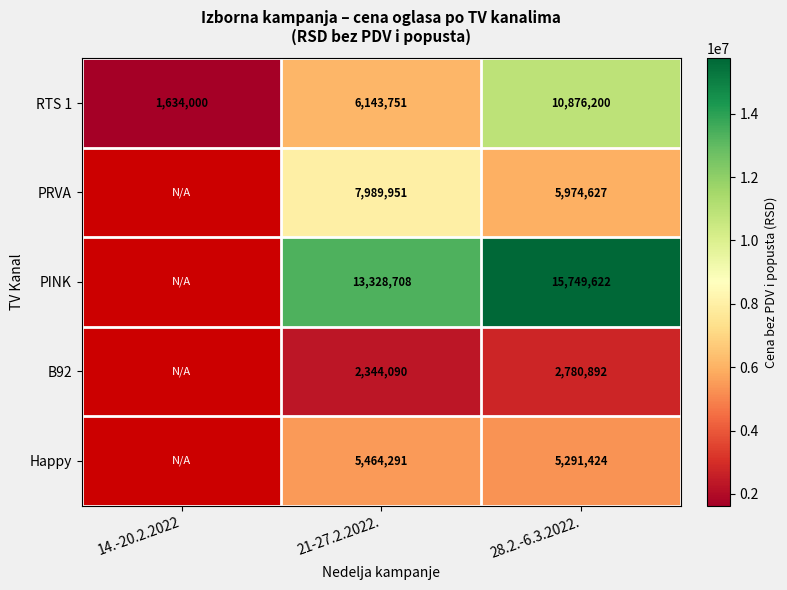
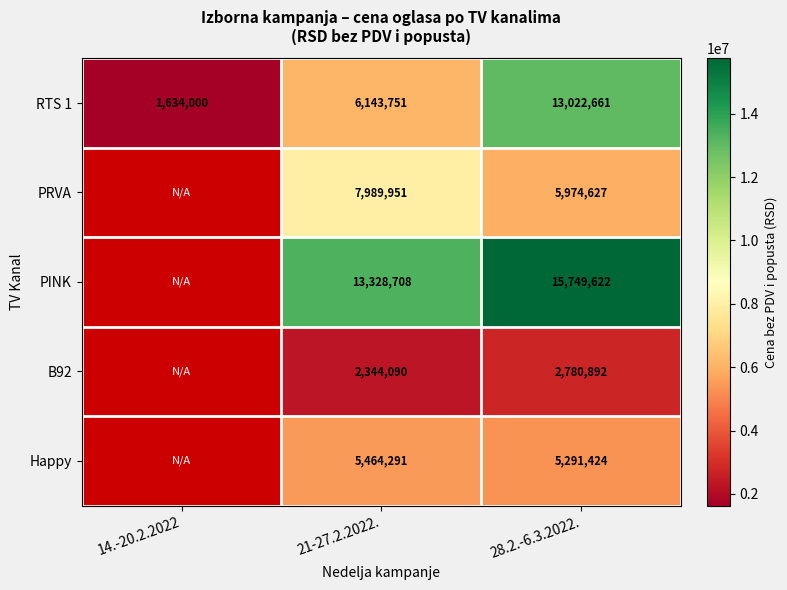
  {
    "RTS 1": {
      "14.-20.2.2022": "1,634,000",
      "21-27.2.2022.": "6,143,751",
-     "28.2.-6.3.2022.": "10,876,200"
+     "28.2.-6.3.2022.": "13,022,661"
    },
    "PRVA": {
      "21-27.2.2022.": "7,989,951",
      "28.2.-6.3.2022.": "5,974,627"
    },
    "PINK": {
      "21-27.2.2022.": "13,328,708",
      "28.2.-6.3.2022.": "15,749,622"
    },
    "B92": {
      "21-27.2.2022.": "2,344,090",
      "28.2.-6.3.2022.": "2,780,892"
    },
    "Happy": {
      "21-27.2.2022.": "5,464,291",
      "28.2.-6.3.2022.": "5,291,424"
    }
  }
